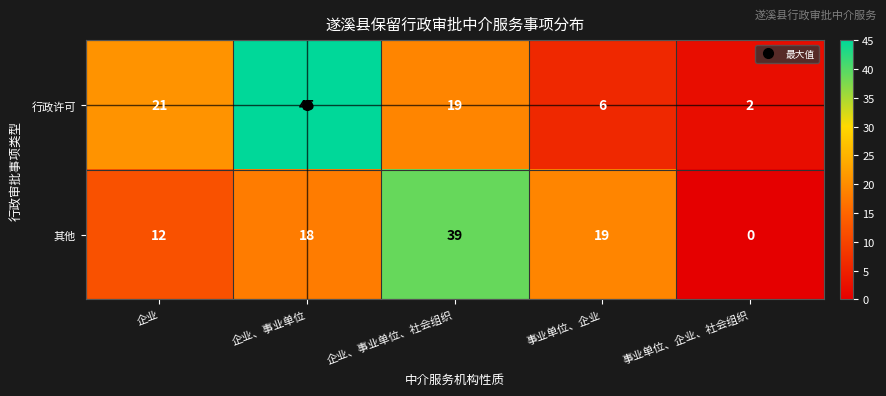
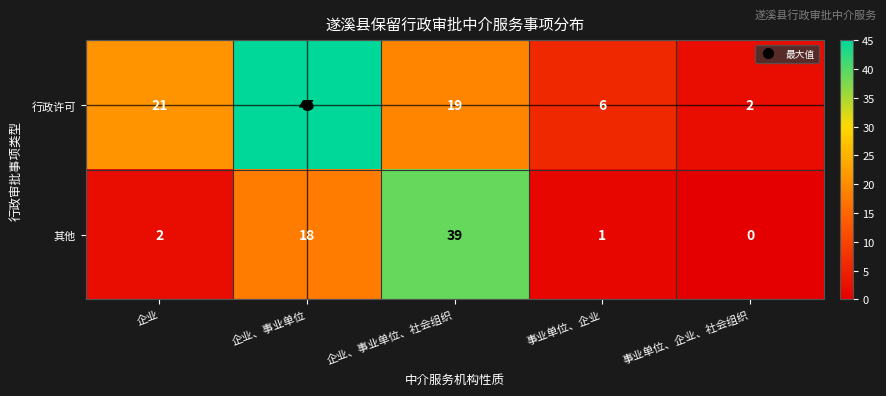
  {
    "行政许可": {
      "企业": 21,
      "企业、事业单位、社会组织": 19,
      "事业单位、企业": 6,
      "事业单位、企业、社会组织": 2
    },
    "其他": {
-     "企业": 12,
+     "企业": 2,
      "企业、事业单位": 18,
      "企业、事业单位、社会组织": 39,
-     "事业单位、企业": 19,
+     "事业单位、企业": 1,
      "事业单位、企业、社会组织": 0
    }
  }
